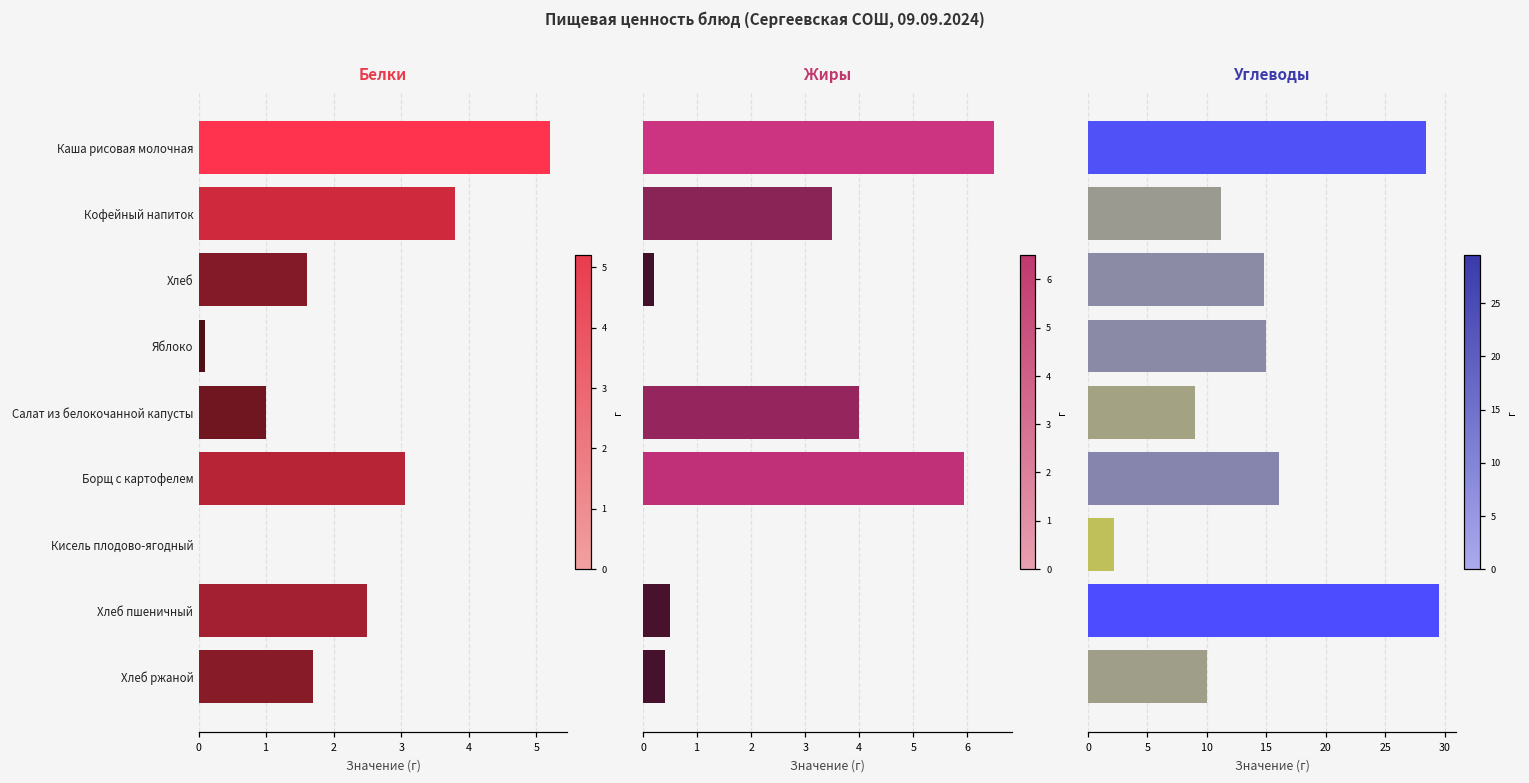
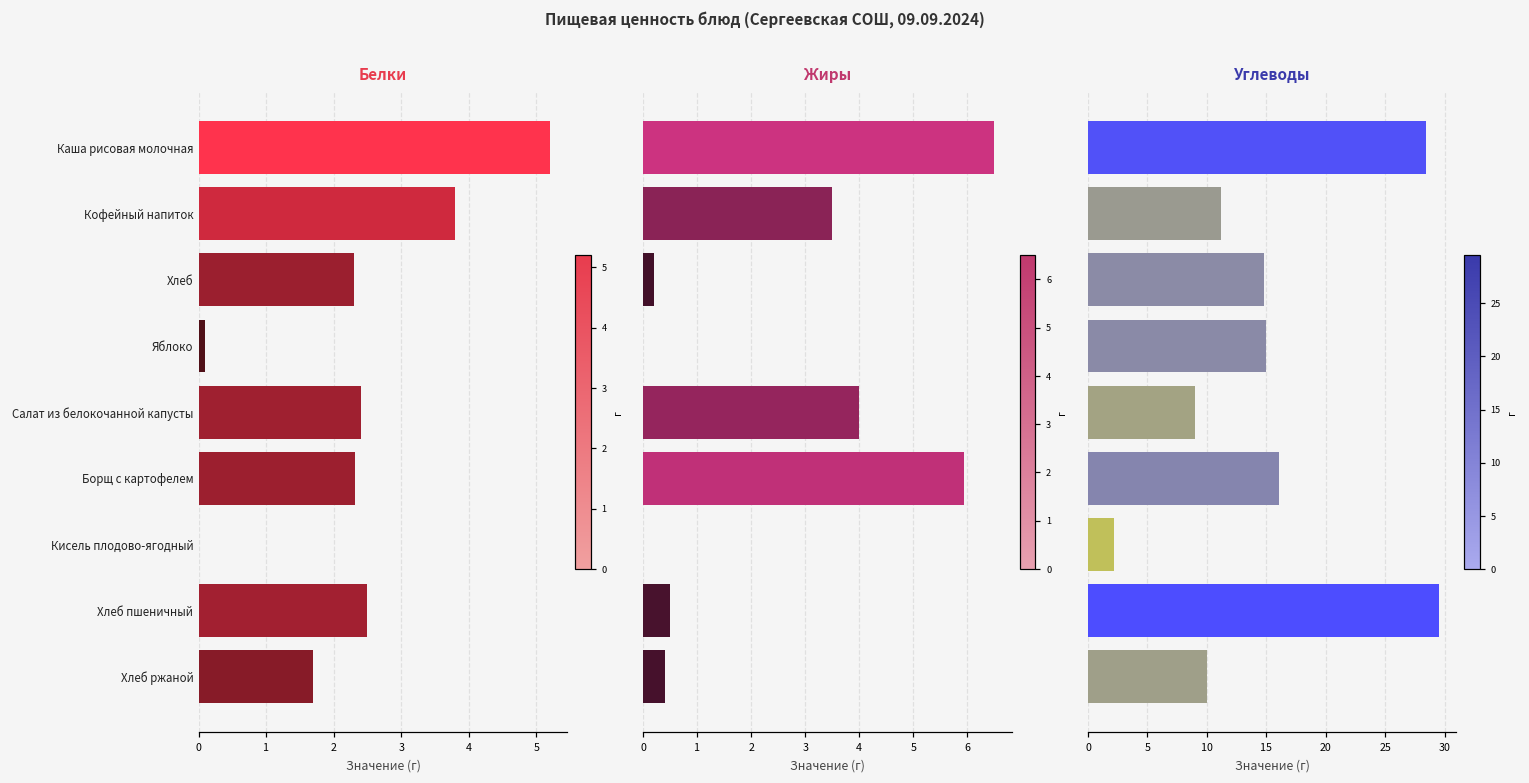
  {
    "Белки": {
      "Каша рисовая молочная": 5.2,
      "Кофейный напиток": 3.8,
-     "Хлеб": 1.6,
+     "Хлеб": 2.3,
      "Яблоко": 0.1,
-     "Салат из белокочанной капусты": 1.0,
-     "Борщ с картофелем": 3.1,
+     "Салат из белокочанной капусты": 2.4,
+     "Борщ с картофелем": 2.3,
      "Кисель плодово-ягодный": 0.0,
      "Хлеб пшеничный": 2.5,
      "Хлеб ржаной": 1.7
    }
  }
